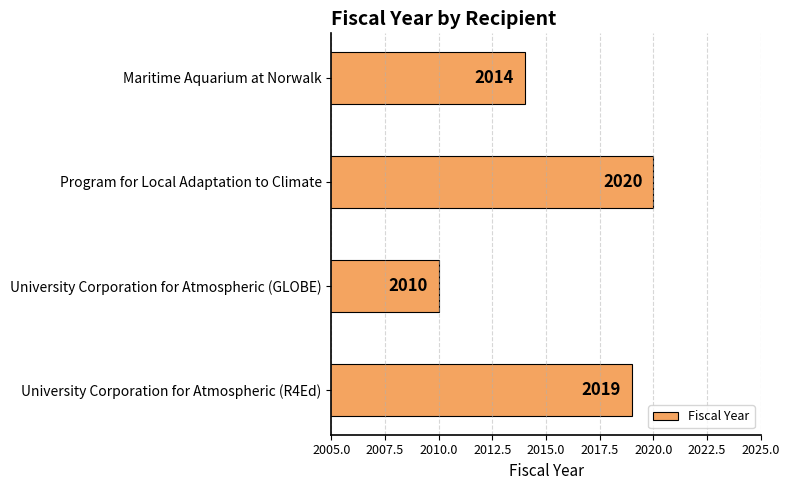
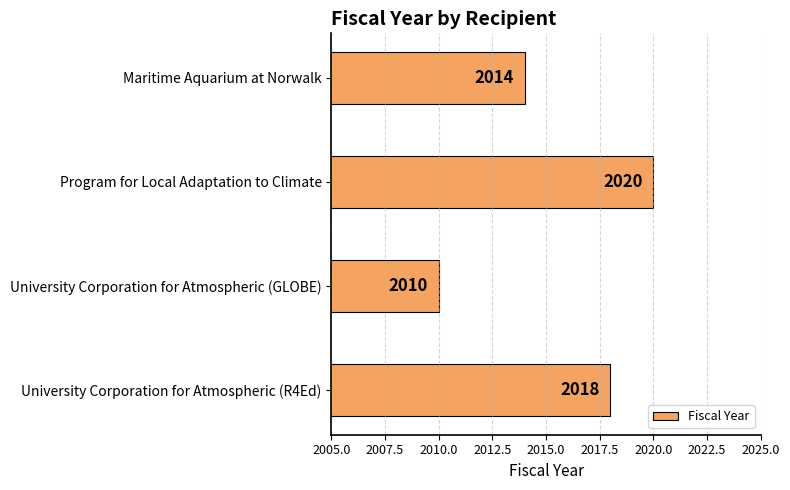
  {
    "Maritime Aquarium at Norwalk": 2014,
    "Program for Local Adaptation to Climate": 2020,
    "University Corporation for Atmospheric (GLOBE)": 2010,
-   "University Corporation for Atmospheric (R4Ed)": 2019
+   "University Corporation for Atmospheric (R4Ed)": 2018
  }
